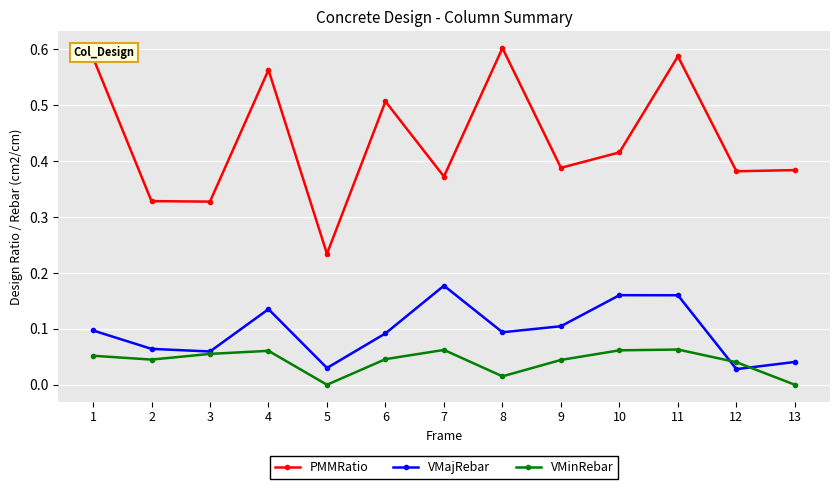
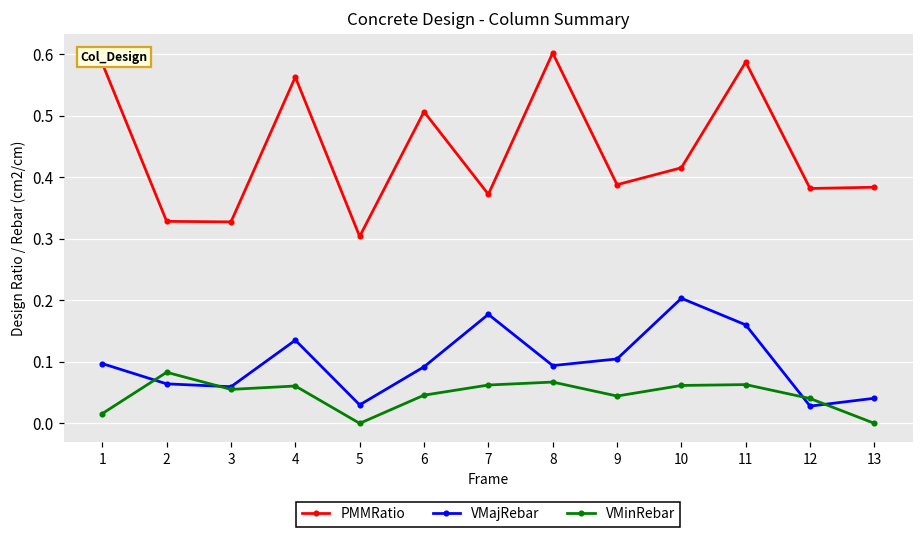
  {
    "PMMRatio": {
      "2": 0.33,
      "3": 0.33,
      "4": 0.56,
-     "5": 0.23,
+     "5": 0.30,
      "6": 0.51,
      "7": 0.37,
      "8": 0.60,
      "9": 0.39,
      "10": 0.42,
      "11": 0.59,
      "12": 0.38,
      "13": 0.38
    },
    "VMajRebar": {
      "1": 0.10,
      "2": 0.06,
      "4": 0.14,
      "5": 0.03,
      "6": 0.09,
      "7": 0.18,
      "8": 0.09,
      "9": 0.10,
-     "10": 0.16,
+     "10": 0.20,
      "11": 0.16,
      "12": 0.03,
      "13": 0.04
    },
    "VMinRebar": {
-     "1": 0.05,
-     "2": 0.05,
+     "1": 0.02,
+     "2": 0.08,
      "4": 0.06,
      "5": 0.00,
      "6": 0.05,
      "7": 0.06,
-     "8": 0.02,
+     "8": 0.07,
      "9": 0.04,
      "10": 0.06,
      "11": 0.06,
      "12": 0.04,
      "13": 0.00
    }
  }
